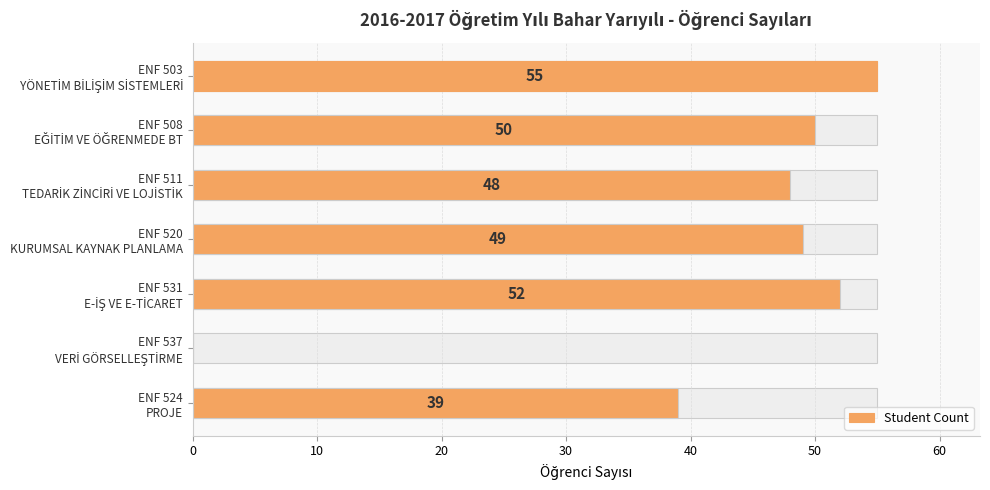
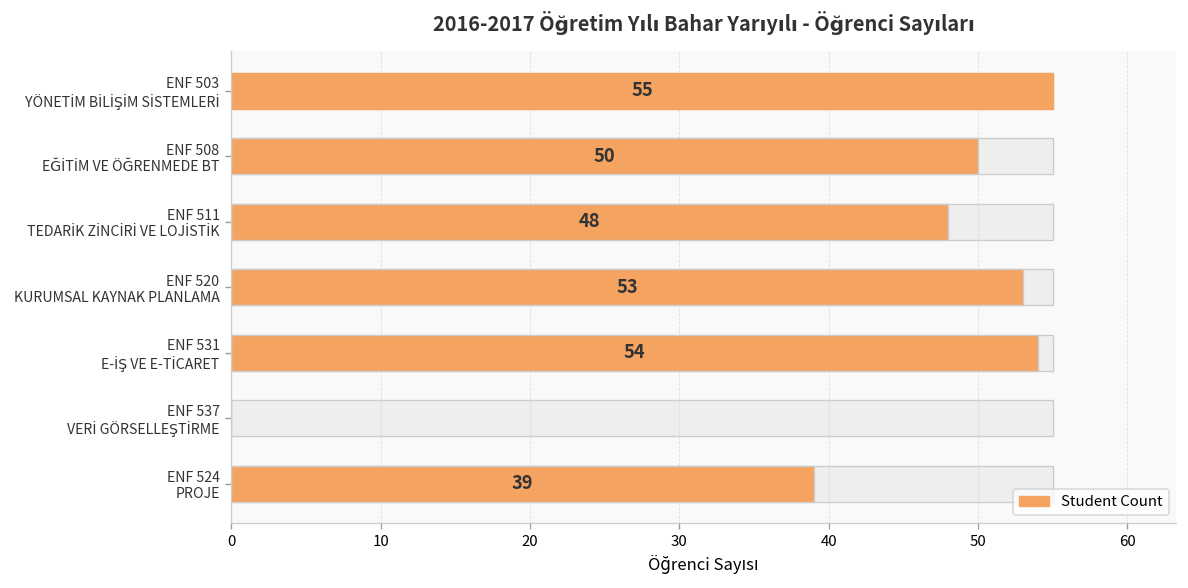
  {
    "Student Count": {
      "ENF 503 YÖNETİM BİLİŞİM SİSTEMLERİ": 55,
-     "ENF 520 KURUMSAL KAYNAK PLANLAMA": 49,
-     "ENF 531 E-İŞ VE E-TİCARET": 52
+     "ENF 520 KURUMSAL KAYNAK PLANLAMA": 53,
+     "ENF 531 E-İŞ VE E-TİCARET": 54
    }
  }
